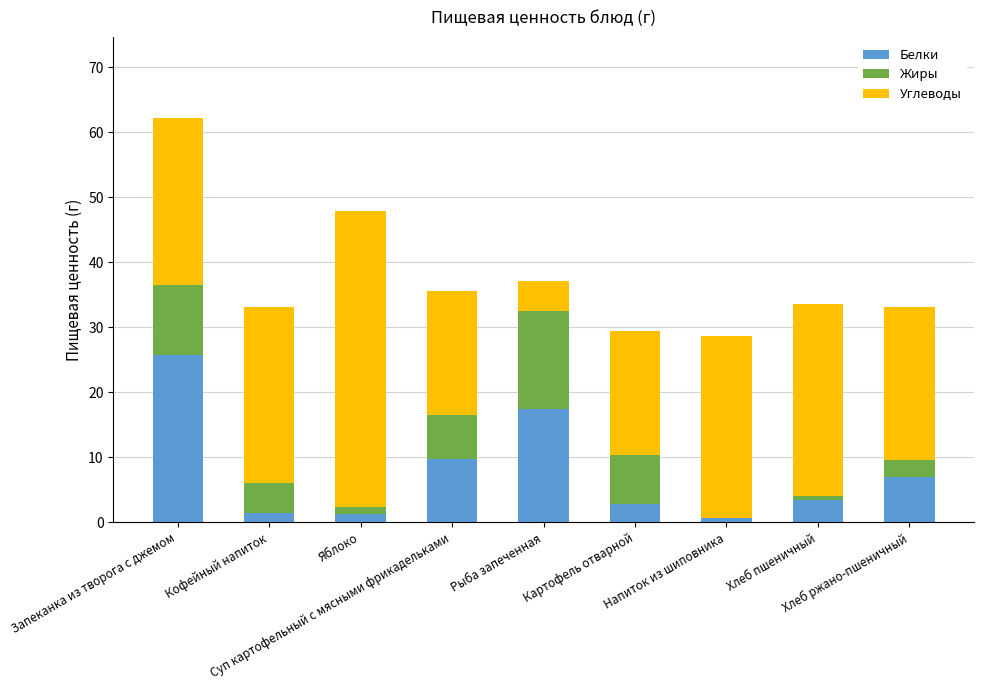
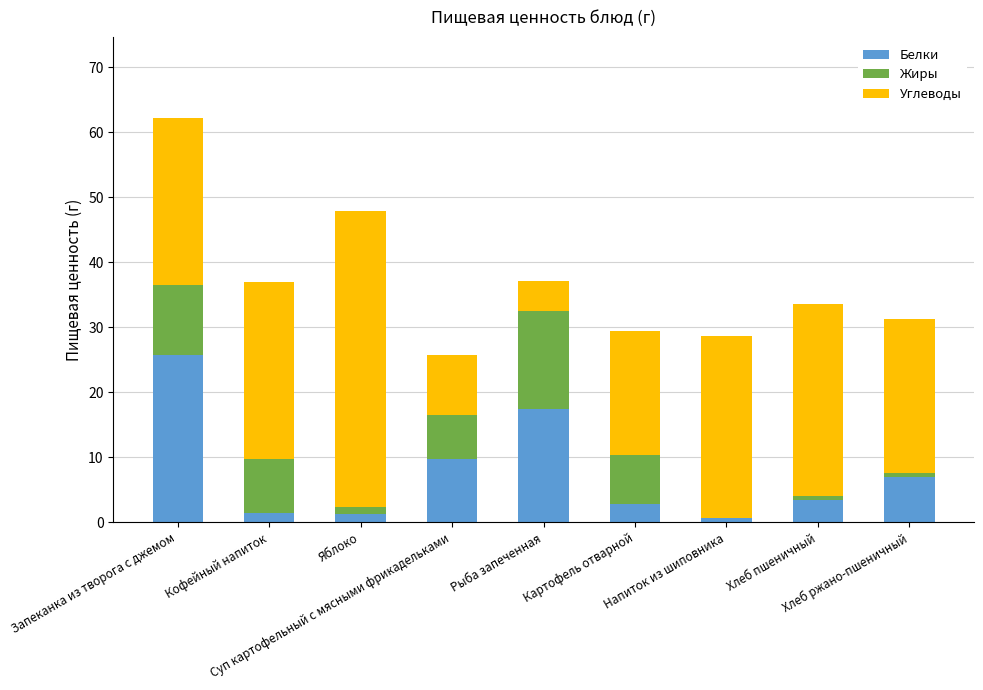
  {
    "Белки": {
      "Запеканка из творога с джемом": 26,
      "Кофейный напиток": 1,
      "Яблоко": 1,
      "Суп картофельный с мясными фрикадельками": 10,
      "Рыба запеченная": 18,
      "Картофель отварной": 3,
      "Напиток из шиповника": 1,
      "Хлеб пшеничный": 3,
      "Хлеб ржано-пшеничный": 7
    },
    "Жиры": {
      "Запеканка из творога с джемом": 11,
-     "Кофейный напиток": 5,
+     "Кофейный напиток": 8,
      "Яблоко": 1,
      "Суп картофельный с мясными фрикадельками": 7,
      "Рыба запеченная": 15,
      "Картофель отварной": 7,
      "Напиток из шиповника": 0,
      "Хлеб пшеничный": 1,
-     "Хлеб ржано-пшеничный": 3
+     "Хлеб ржано-пшеничный": 1
    },
    "Углеводы": {
      "Запеканка из творога с джемом": 26,
      "Кофейный напиток": 27,
      "Яблоко": 46,
-     "Суп картофельный с мясными фрикадельками": 19,
+     "Суп картофельный с мясными фрикадельками": 9,
      "Рыба запеченная": 5,
      "Картофель отварной": 19,
      "Напиток из шиповника": 28,
      "Хлеб пшеничный": 29,
      "Хлеб ржано-пшеничный": 24
    }
  }
